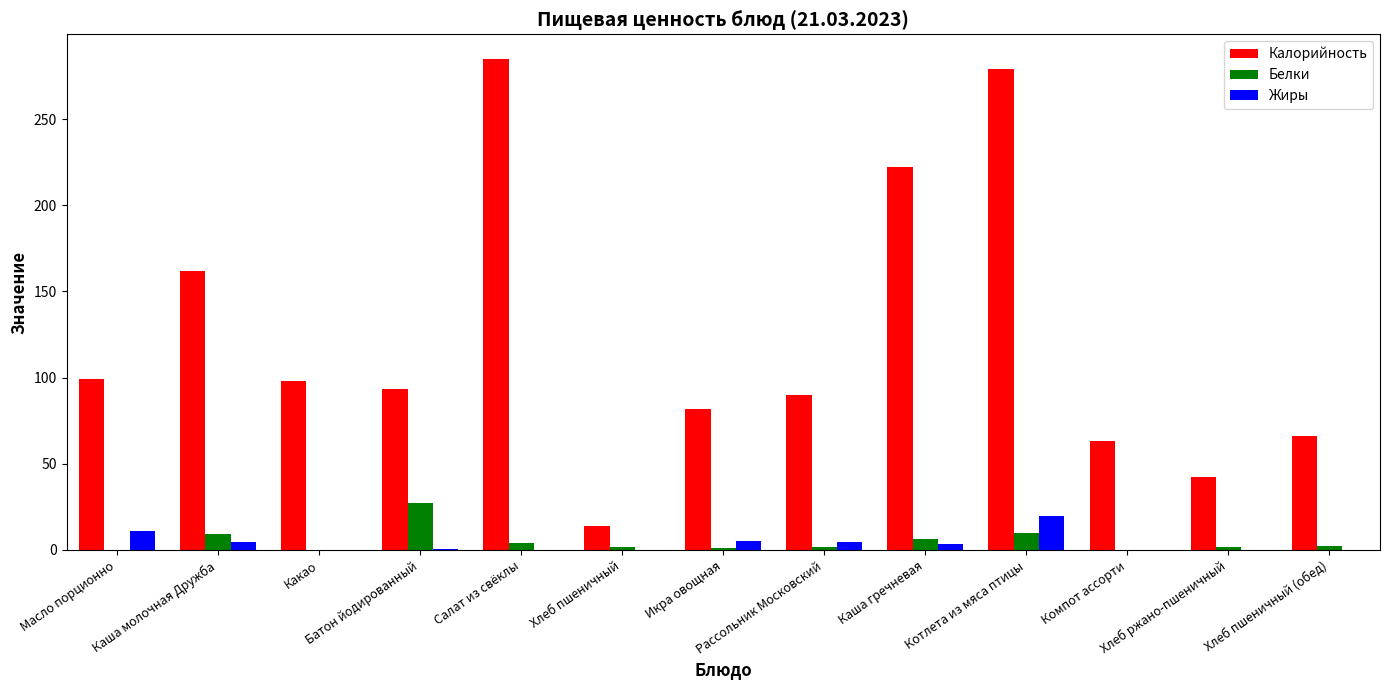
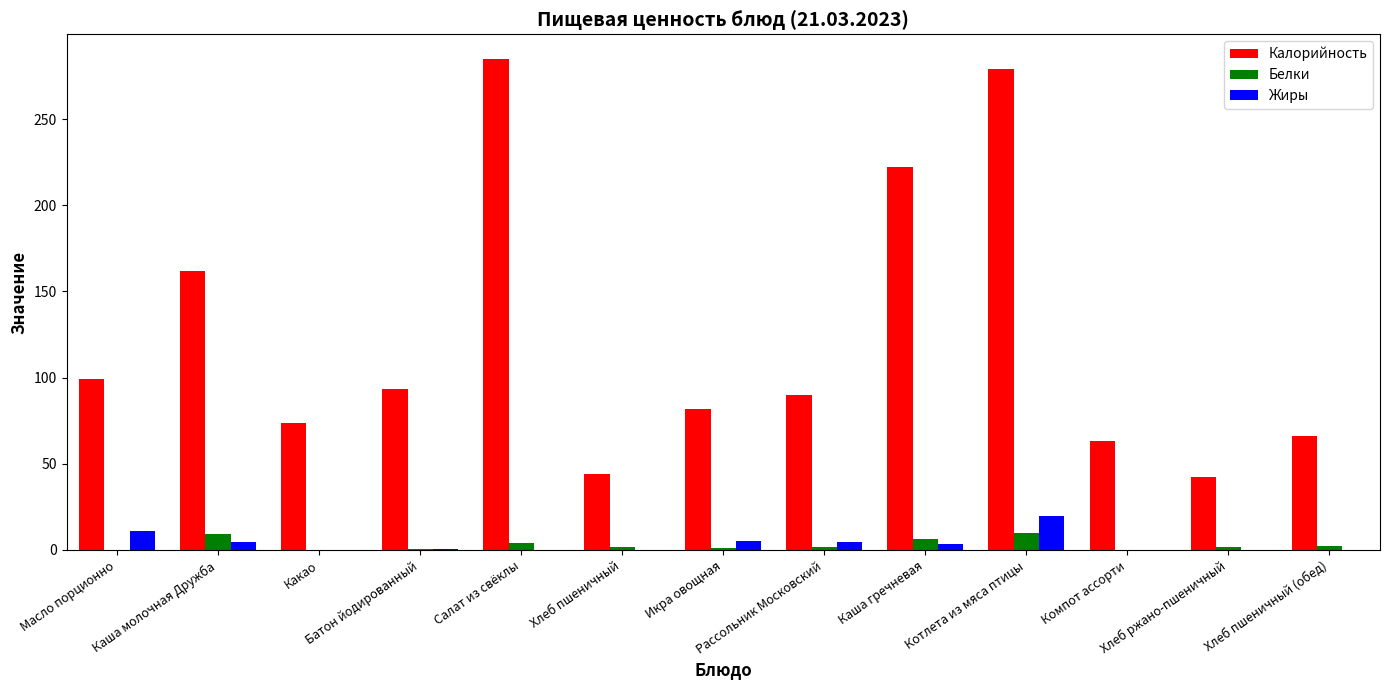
  {
    "Калорийность": {
      "Масло порционно": 99,
      "Каша молочная Дружба": 162,
-     "Какао": 98,
+     "Какао": 74,
      "Батон йодированный": 93,
      "Салат из свёклы": 285,
-     "Хлеб пшеничный": 14,
+     "Хлеб пшеничный": 44,
      "Икра овощная": 82,
      "Рассольник Московский": 90,
      "Каша гречневая": 222,
      "Котлета из мяса птицы": 279,
      "Компот ассорти": 63,
      "Хлеб ржано-пшеничный": 42,
      "Хлеб пшеничный (обед)": 66
    },
    "Белки": {
      "Каша молочная Дружба": 9,
      "Какао": 0,
-     "Батон йодированный": 27,
+     "Батон йодированный": 1,
      "Салат из свёклы": 4,
      "Хлеб пшеничный": 2,
      "Рассольник Московский": 2,
      "Каша гречневая": 6,
      "Котлета из мяса птицы": 10,
      "Хлеб ржано-пшеничный": 1,
      "Хлеб пшеничный (обед)": 2
    },
    "Жиры": {
      "Масло порционно": 11,
      "Каша молочная Дружба": 5,
      "Какао": 0,
      "Салат из свёклы": 0,
      "Икра овощная": 5,
      "Рассольник Московский": 5,
      "Каша гречневая": 4,
      "Котлета из мяса птицы": 20
    }
  }
